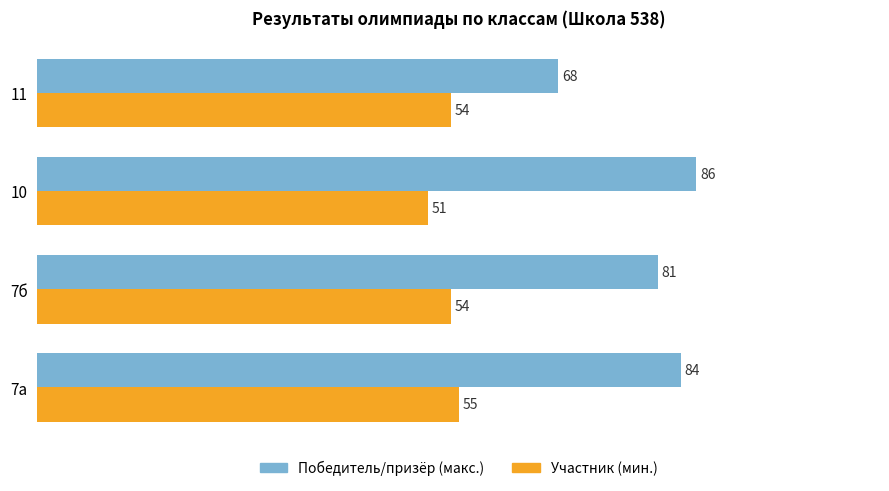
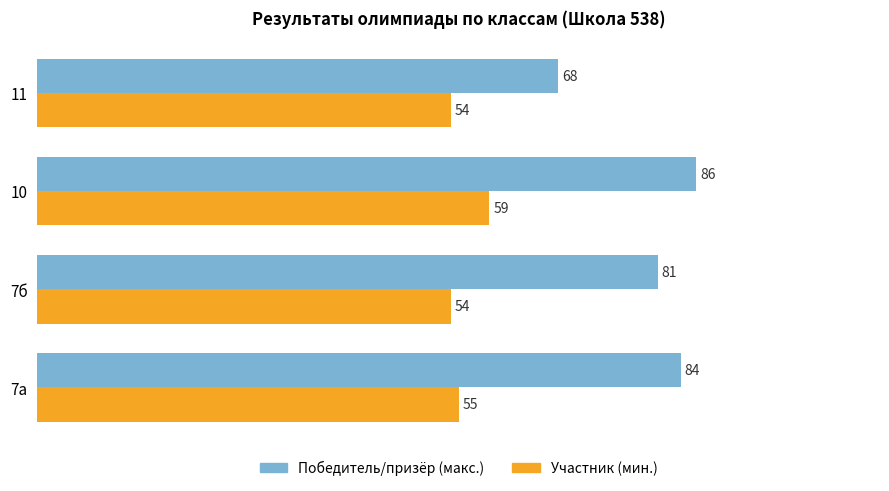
  {
    "Победитель/призёр (макс.)": {
      "11": 68,
      "10": 86,
      "7б": 81,
      "7а": 84
    },
    "Участник (мин.)": {
      "11": 54,
-     "10": 51,
+     "10": 59,
      "7б": 54,
      "7а": 55
    }
  }
